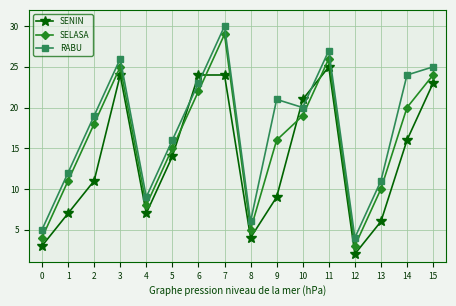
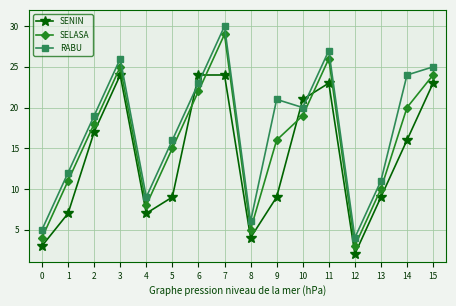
  {
    "SENIN": {
      "0": 3,
      "1": 7,
-     "2": 11,
+     "2": 17,
      "3": 24,
      "4": 7,
-     "5": 14,
+     "5": 9,
      "6": 24,
      "7": 24,
      "8": 4,
      "9": 9,
      "10": 21,
-     "11": 25,
+     "11": 23,
      "12": 2,
-     "13": 6,
+     "13": 9,
      "14": 16,
      "15": 23
    }
  }
